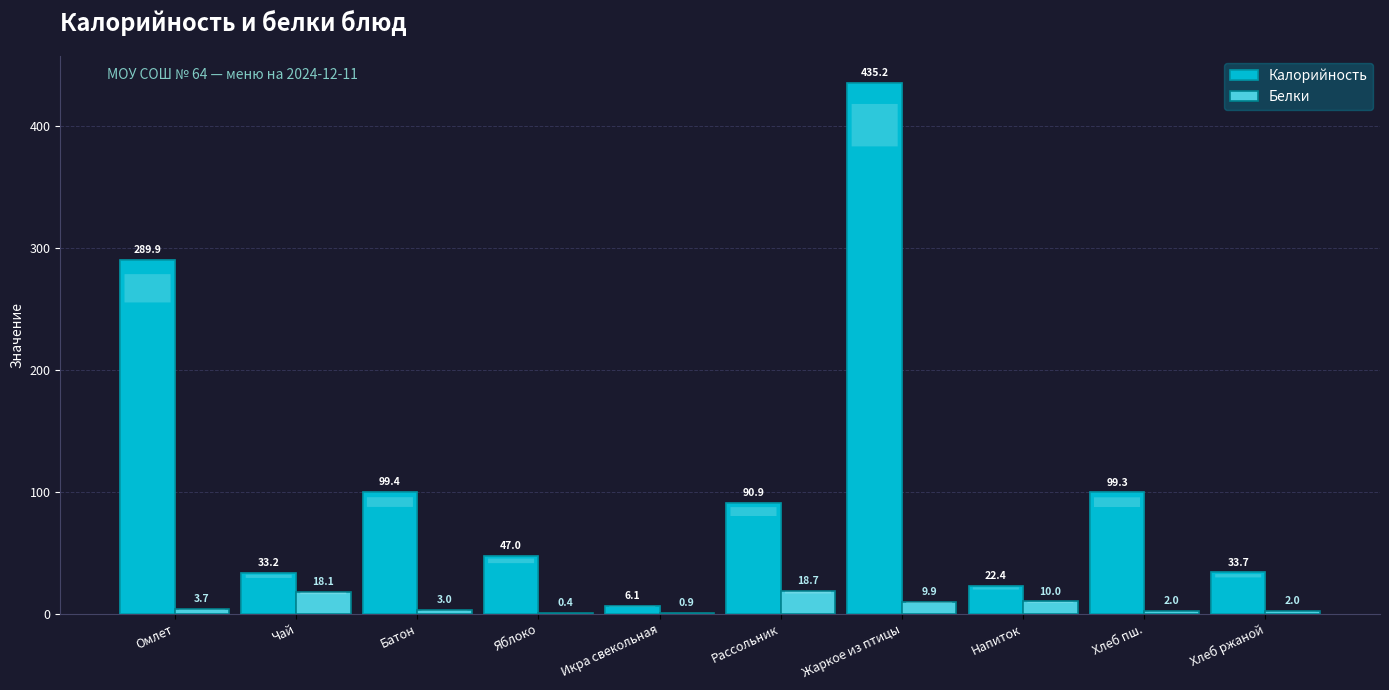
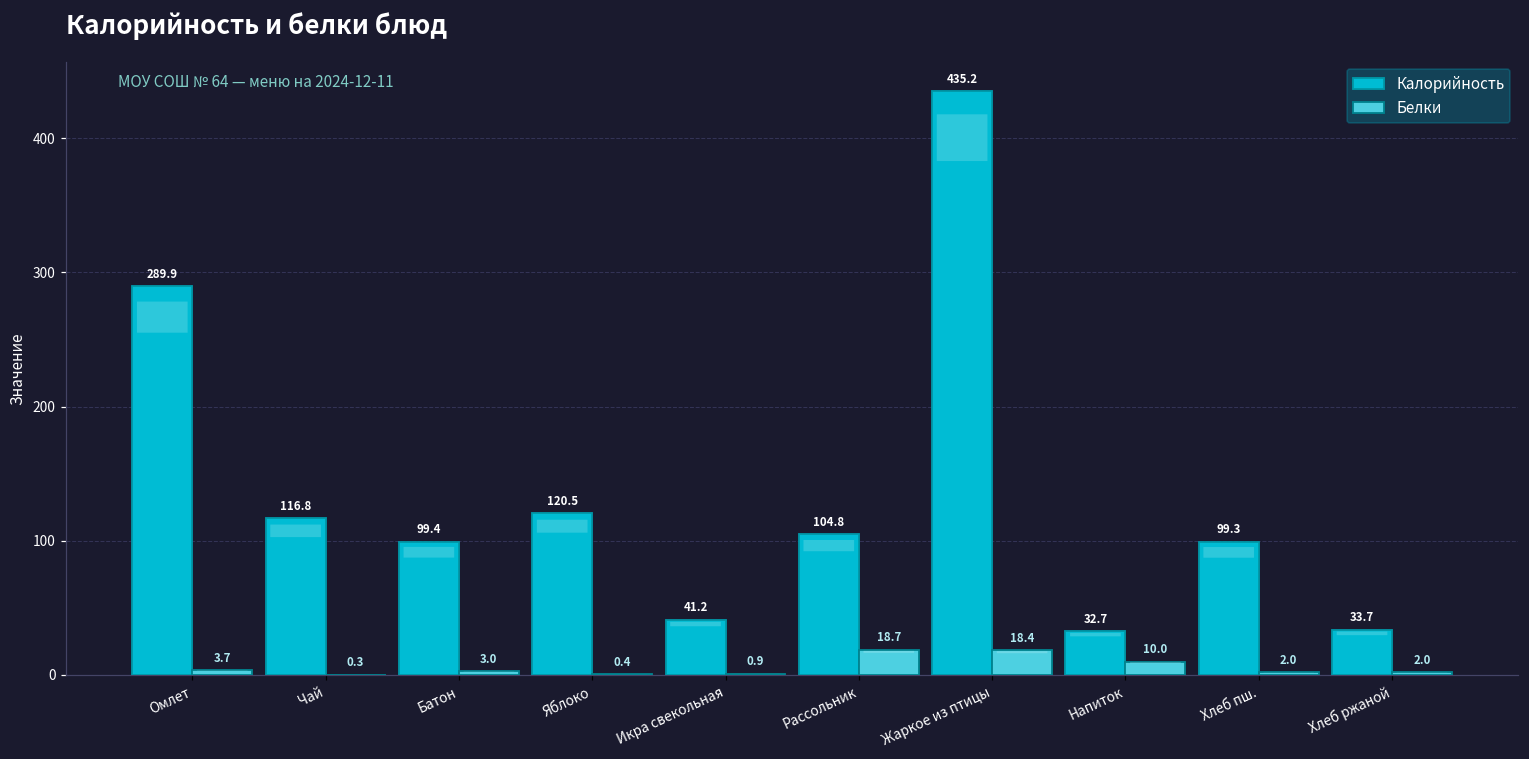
  {
    "Калорийность": {
      "Омлет": 289.9,
-     "Чай": 33.2,
+     "Чай": 116.8,
      "Батон": 99.4,
-     "Яблоко": 47.0,
-     "Икра свекольная": 6.1,
-     "Рассольник": 90.9,
+     "Яблоко": 120.5,
+     "Икра свекольная": 41.2,
+     "Рассольник": 104.8,
      "Жаркое из птицы": 435.2,
-     "Напиток": 22.4,
+     "Напиток": 32.7,
      "Хлеб пш.": 99.3,
      "Хлеб ржаной": 33.7
    },
    "Белки": {
      "Омлет": 3.7,
-     "Чай": 18.1,
+     "Чай": 0.3,
      "Батон": 3.0,
      "Яблоко": 0.4,
      "Икра свекольная": 0.9,
      "Рассольник": 18.7,
-     "Жаркое из птицы": 9.9,
+     "Жаркое из птицы": 18.4,
      "Напиток": 10.0,
      "Хлеб пш.": 2.0,
      "Хлеб ржаной": 2.0
    }
  }
